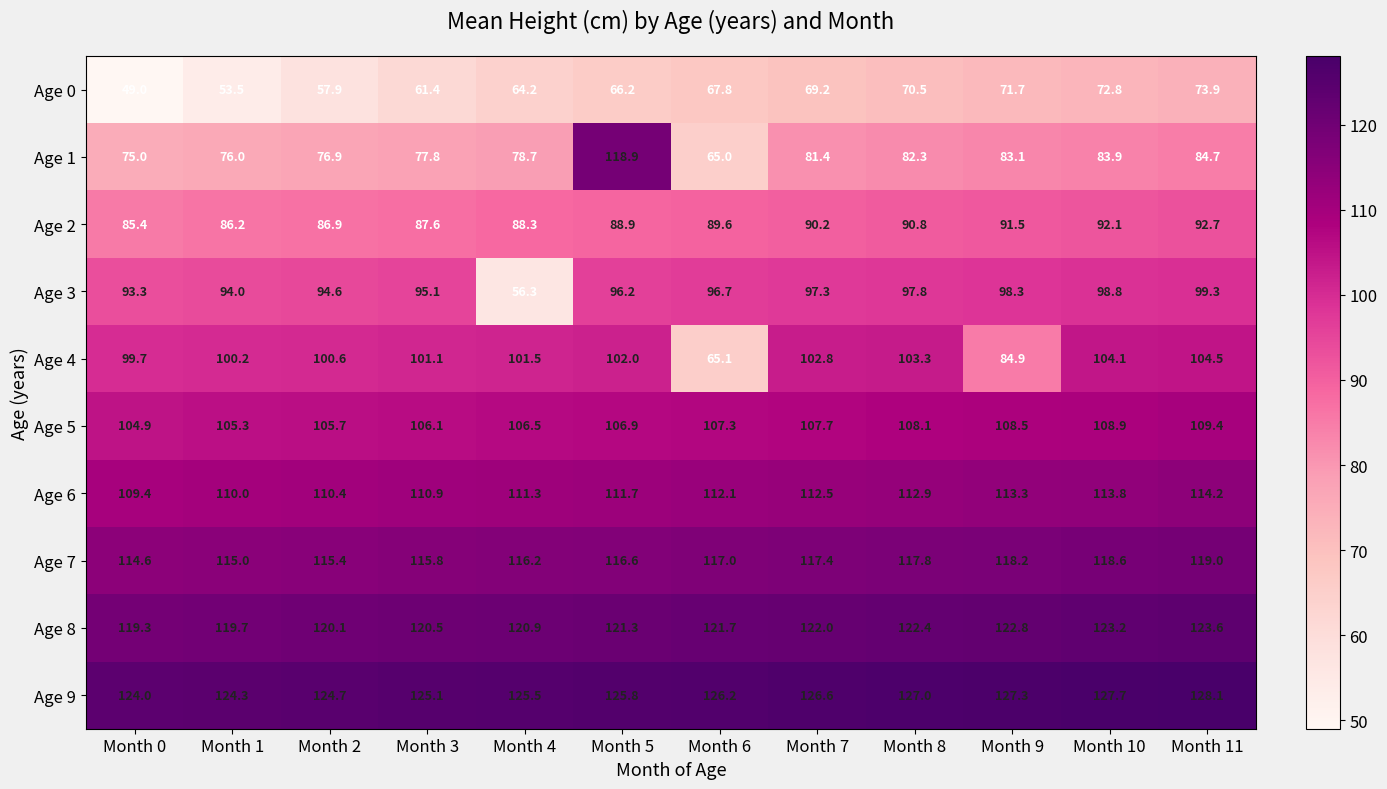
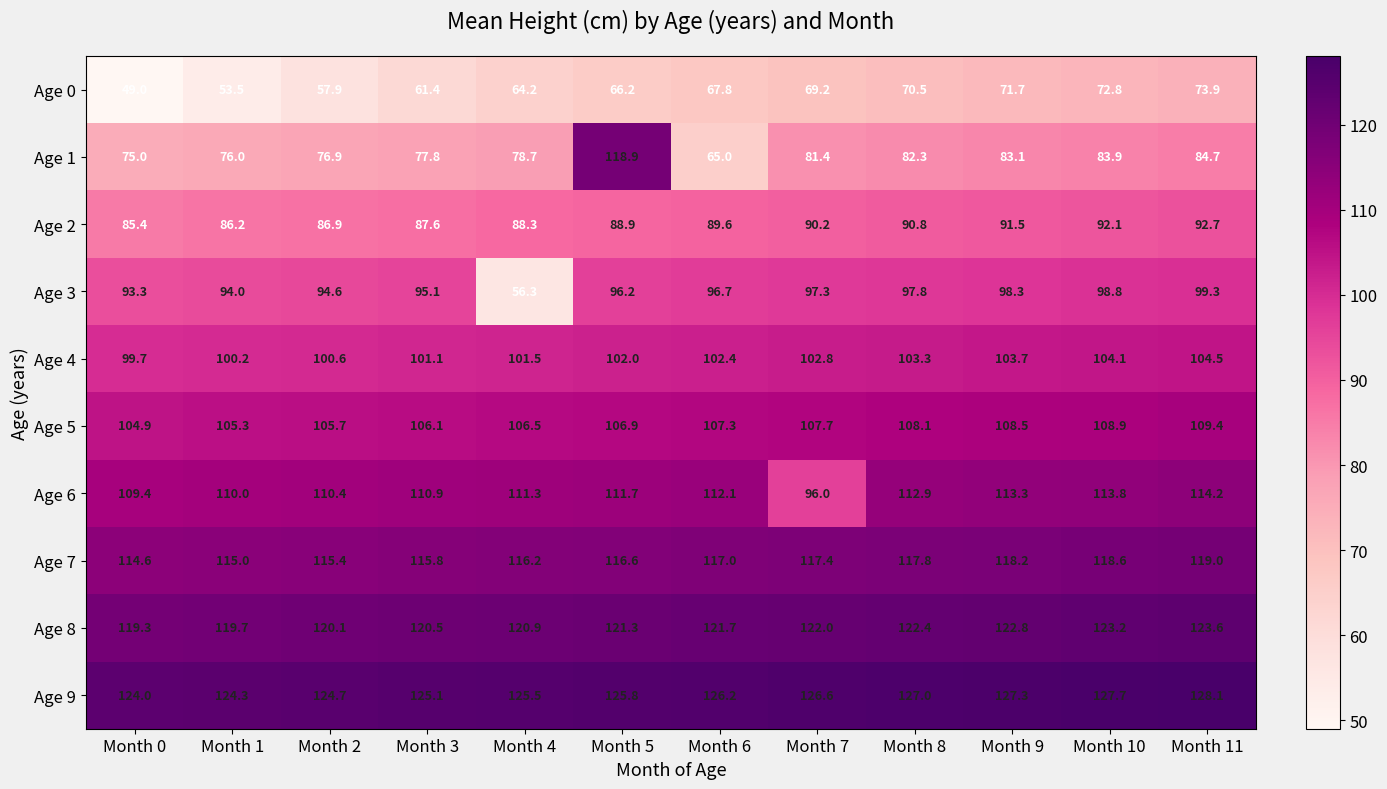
  {
    "Age 0": {
      "Month 4": 64.2,
      "Month 5": 66.2,
      "Month 6": 67.8,
      "Month 7": 69.2,
      "Month 8": 70.5,
      "Month 9": 71.7,
      "Month 10": 72.8,
      "Month 11": 73.9
    },
    "Age 1": {
      "Month 0": 75.0,
      "Month 1": 76.0,
      "Month 2": 76.9,
      "Month 3": 77.8,
      "Month 4": 78.7,
      "Month 5": 118.9,
      "Month 6": 65.0,
      "Month 7": 81.4,
      "Month 8": 82.3,
      "Month 9": 83.1,
      "Month 10": 83.9,
      "Month 11": 84.7
    },
    "Age 2": {
      "Month 0": 85.4,
      "Month 1": 86.2,
      "Month 2": 86.9,
      "Month 3": 87.6,
      "Month 4": 88.3,
      "Month 5": 88.9,
      "Month 6": 89.6,
      "Month 7": 90.2,
      "Month 8": 90.8,
      "Month 9": 91.5,
      "Month 10": 92.1,
      "Month 11": 92.7
    },
    "Age 3": {
      "Month 0": 93.3,
      "Month 1": 94.0,
      "Month 2": 94.6,
      "Month 3": 95.1,
      "Month 5": 96.2,
      "Month 6": 96.7,
      "Month 7": 97.3,
      "Month 8": 97.8,
      "Month 9": 98.3,
      "Month 10": 98.8,
      "Month 11": 99.3
    },
    "Age 4": {
      "Month 0": 99.7,
      "Month 1": 100.2,
      "Month 2": 100.6,
      "Month 3": 101.1,
      "Month 4": 101.5,
      "Month 5": 102.0,
-     "Month 6": 65.1,
+     "Month 6": 102.4,
      "Month 7": 102.8,
      "Month 8": 103.3,
-     "Month 9": 84.9,
+     "Month 9": 103.7,
      "Month 10": 104.1,
      "Month 11": 104.5
    },
    "Age 5": {
      "Month 0": 104.9,
      "Month 1": 105.3,
      "Month 2": 105.7,
      "Month 3": 106.1,
      "Month 4": 106.5,
      "Month 5": 106.9,
      "Month 6": 107.3,
      "Month 7": 107.7,
      "Month 8": 108.1,
      "Month 9": 108.5,
      "Month 10": 108.9,
      "Month 11": 109.4
    },
    "Age 6": {
      "Month 0": 109.4,
      "Month 1": 110.0,
      "Month 2": 110.4,
      "Month 3": 110.9,
      "Month 4": 111.3,
      "Month 5": 111.7,
      "Month 6": 112.1,
-     "Month 7": 112.5,
+     "Month 7": 96.0,
      "Month 8": 112.9,
      "Month 9": 113.3,
      "Month 10": 113.8,
      "Month 11": 114.2
    },
    "Age 7": {
      "Month 0": 114.6,
      "Month 1": 115.0,
      "Month 2": 115.4,
      "Month 3": 115.8,
      "Month 4": 116.2,
      "Month 5": 116.6,
      "Month 6": 117.0,
      "Month 7": 117.4,
      "Month 8": 117.8,
      "Month 9": 118.2,
      "Month 10": 118.6,
      "Month 11": 119.0
    },
    "Age 8": {
      "Month 0": 119.3,
      "Month 1": 119.7,
      "Month 2": 120.1,
      "Month 3": 120.5,
      "Month 4": 120.9,
      "Month 5": 121.3,
      "Month 6": 121.7,
      "Month 7": 122.0,
      "Month 8": 122.4,
      "Month 9": 122.8,
      "Month 10": 123.2,
      "Month 11": 123.6
    },
    "Age 9": {
      "Month 0": 124.0,
      "Month 1": 124.3,
      "Month 2": 124.7,
      "Month 3": 125.1,
      "Month 4": 125.5,
      "Month 5": 125.8,
      "Month 6": 126.2,
      "Month 7": 126.6,
      "Month 8": 127.0,
      "Month 9": 127.3,
      "Month 10": 127.7,
      "Month 11": 128.1
    }
  }
